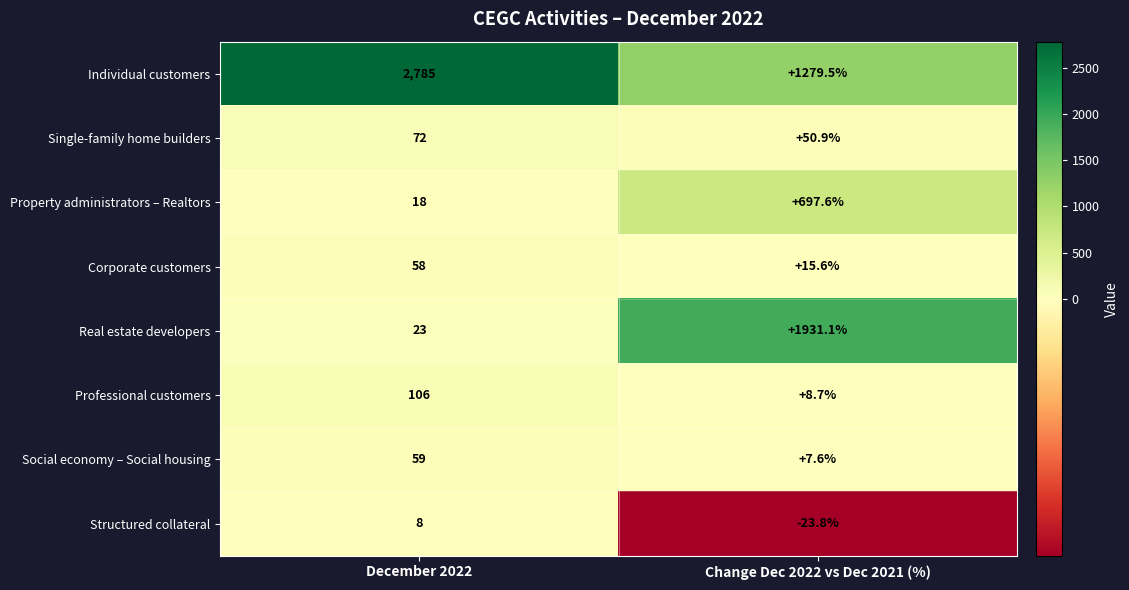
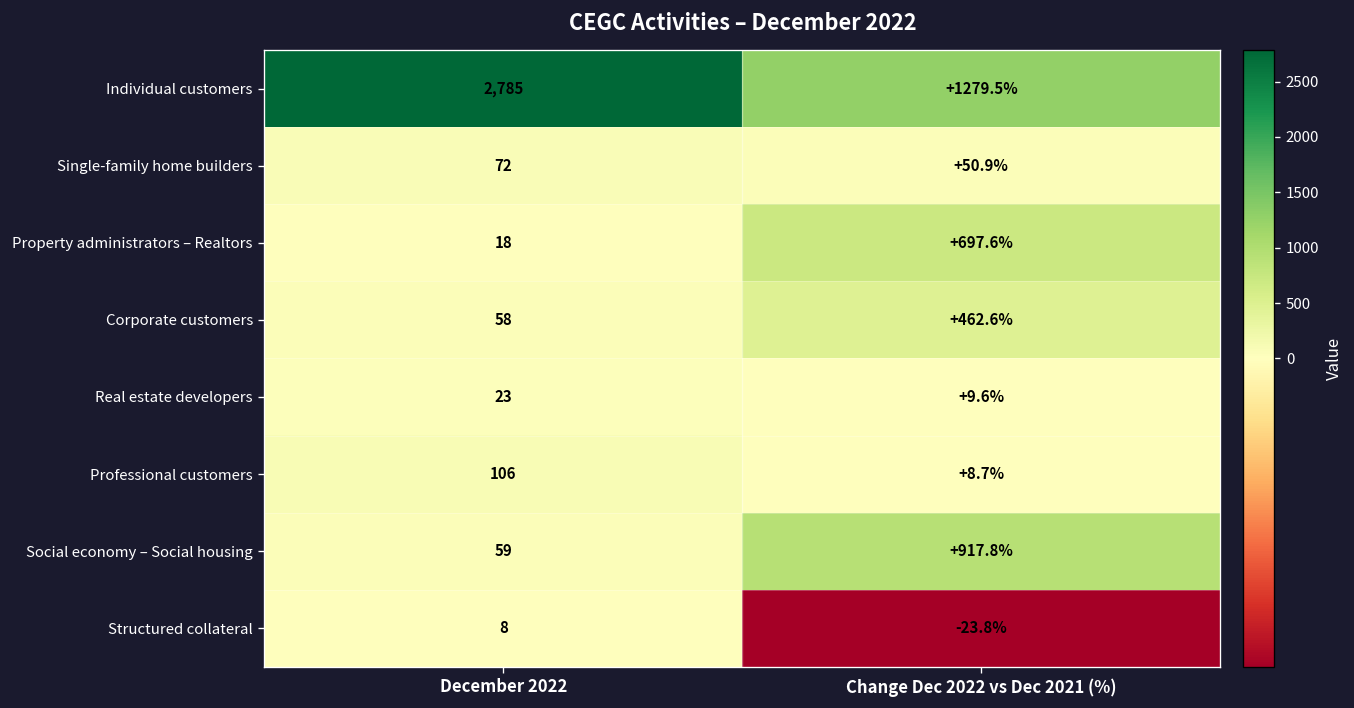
  {
    "Individual customers": {
      "December 2022": "2,785",
      "Change Dec 2022 vs Dec 2021 (%)": "+1279.5%"
    },
    "Single-family home builders": {
      "December 2022": "72",
      "Change Dec 2022 vs Dec 2021 (%)": "+50.9%"
    },
    "Property administrators – Realtors": {
      "December 2022": "18",
      "Change Dec 2022 vs Dec 2021 (%)": "+697.6%"
    },
    "Corporate customers": {
      "December 2022": "58",
-     "Change Dec 2022 vs Dec 2021 (%)": "+15.6%"
+     "Change Dec 2022 vs Dec 2021 (%)": "+462.6%"
    },
    "Real estate developers": {
      "December 2022": "23",
-     "Change Dec 2022 vs Dec 2021 (%)": "+1931.1%"
+     "Change Dec 2022 vs Dec 2021 (%)": "+9.6%"
    },
    "Professional customers": {
      "December 2022": "106",
      "Change Dec 2022 vs Dec 2021 (%)": "+8.7%"
    },
    "Social economy – Social housing": {
      "December 2022": "59",
-     "Change Dec 2022 vs Dec 2021 (%)": "+7.6%"
+     "Change Dec 2022 vs Dec 2021 (%)": "+917.8%"
    },
    "Structured collateral": {
      "December 2022": "8",
      "Change Dec 2022 vs Dec 2021 (%)": "-23.8%"
    }
  }
